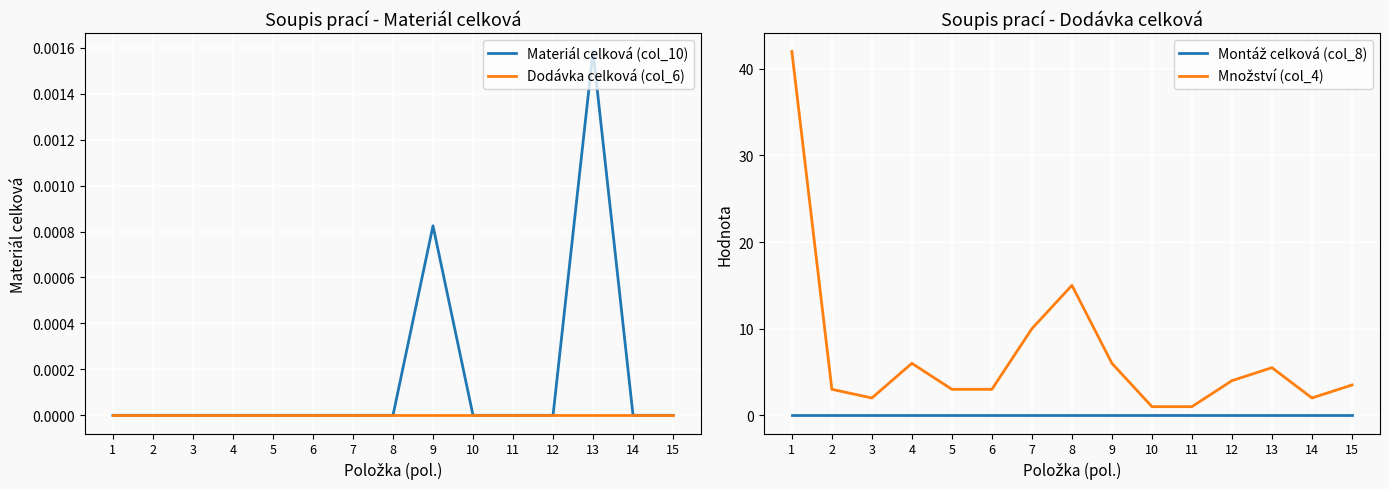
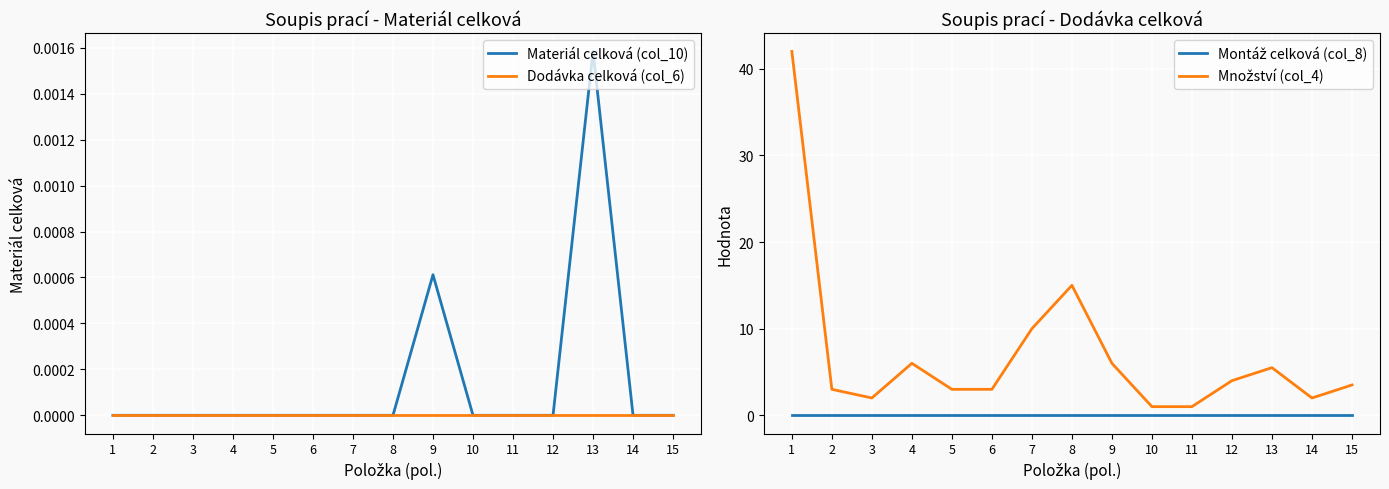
  {
    "Soupis prací - Materiál celková": {
      "Materiál celková (col_10)": {
-       "9": 0.00083
+       "9": 0.00061
      },
      "Dodávka celková (col_6)": {
        "9": 0.00000,
        "13": 0.00000
      }
    },
    "Soupis prací - Dodávka celková": {
      "Montáž celková (col_8)": {
        "1": 0,
        "2": 0,
        "3": 0,
        "4": 0,
        "5": 0,
        "6": 0,
        "7": 0,
        "8": 0,
        "9": 0,
        "10": 0,
        "11": 0,
        "12": 0,
        "13": 0,
        "14": 0,
        "15": 0
      },
      "Množství (col_4)": {
        "1": 42,
        "2": 3,
        "3": 2,
        "4": 6,
        "5": 3,
        "6": 3,
        "7": 10,
        "8": 15,
        "9": 6,
        "10": 1,
        "11": 1,
        "12": 4,
        "13": 6,
        "14": 2,
        "15": 4
      }
    }
  }
